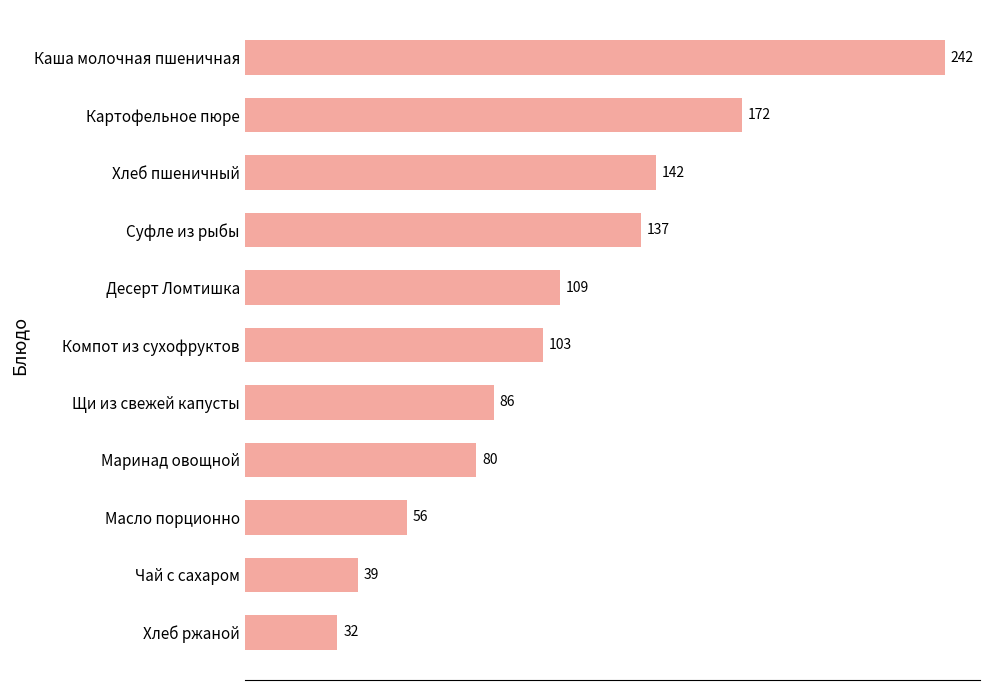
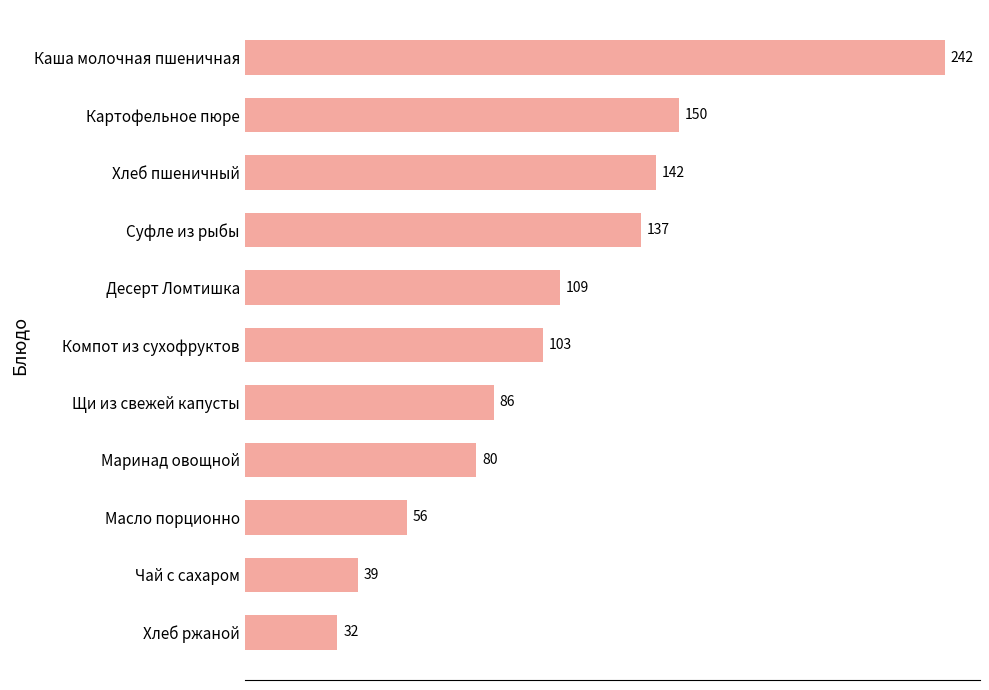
  {
    "Каша молочная пшеничная": 242,
-   "Картофельное пюре": 172,
+   "Картофельное пюре": 150,
    "Хлеб пшеничный": 142,
    "Суфле из рыбы": 137,
    "Десерт Ломтишка": 109,
    "Компот из сухофруктов": 103,
    "Щи из свежей капусты": 86,
    "Маринад овощной": 80,
    "Масло порционно": 56,
    "Чай с сахаром": 39,
    "Хлеб ржаной": 32
  }
